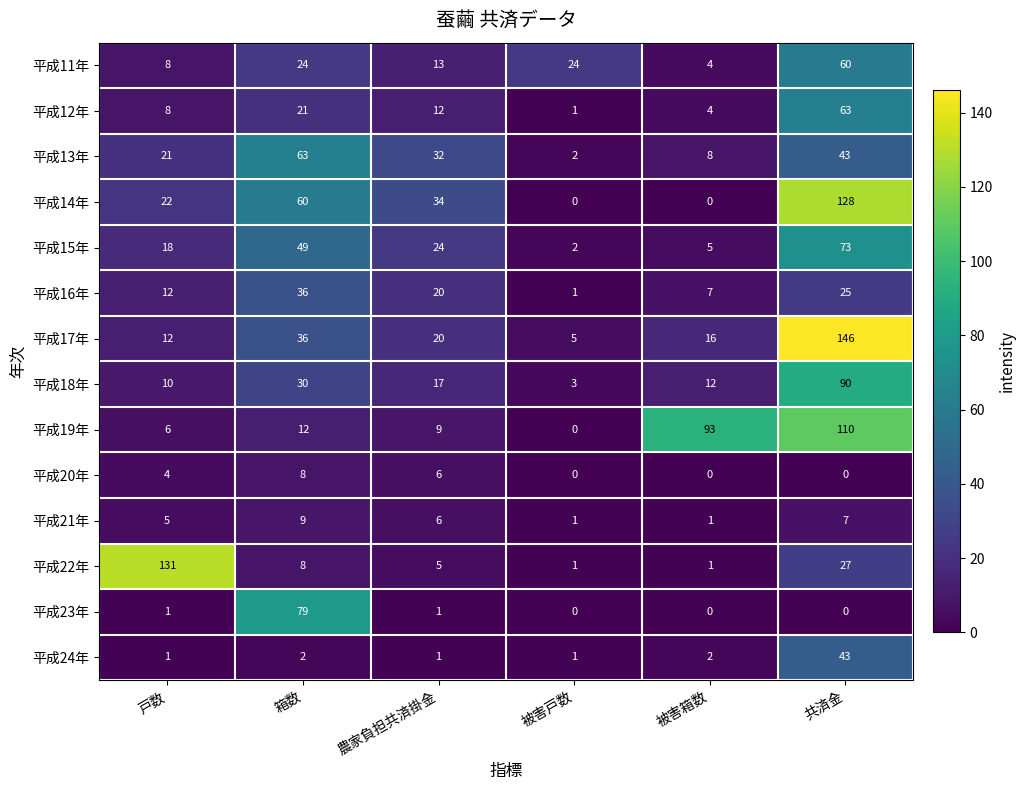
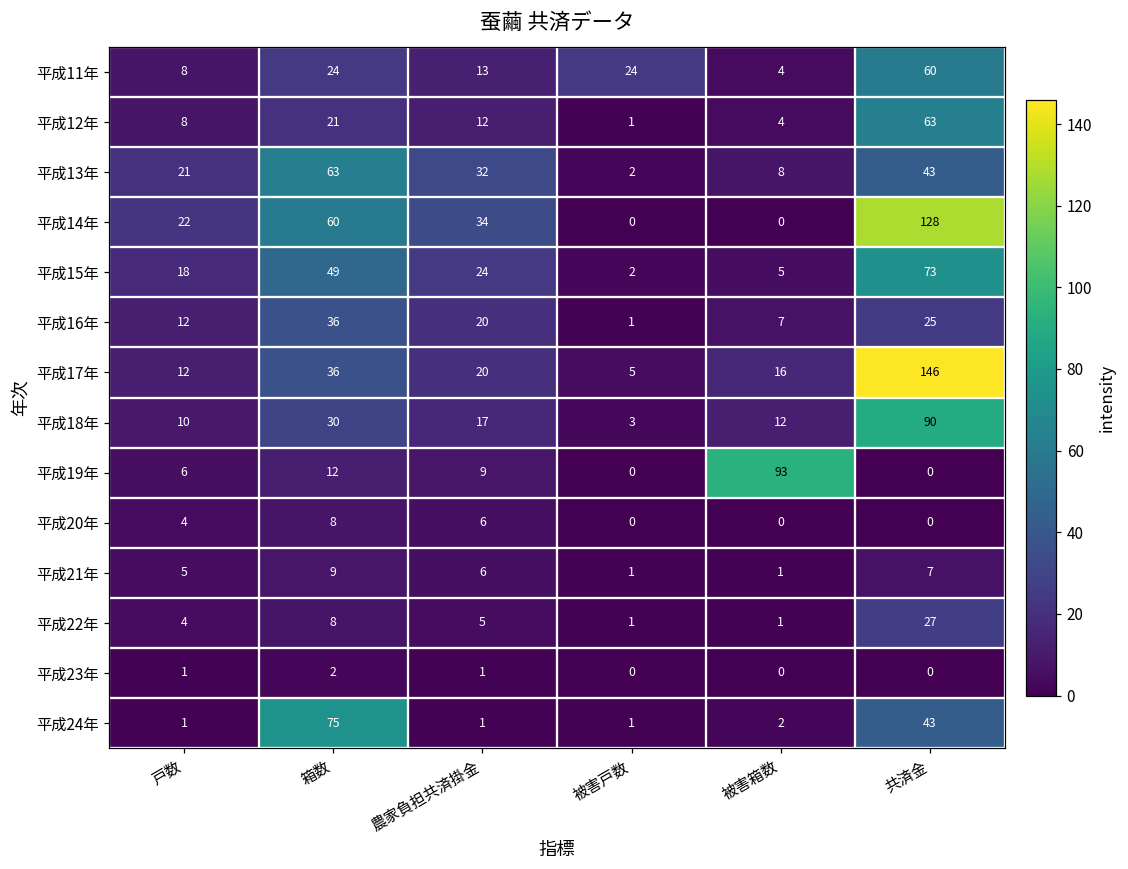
  {
    "平成11年": {
      "戸数": 8,
      "箱数": 24,
      "農家負担共済掛金": 13,
      "被害戸数": 24,
      "被害箱数": 4,
      "共済金": 60
    },
    "平成12年": {
      "戸数": 8,
      "箱数": 21,
      "農家負担共済掛金": 12,
      "被害戸数": 1,
      "被害箱数": 4,
      "共済金": 63
    },
    "平成13年": {
      "戸数": 21,
      "箱数": 63,
      "農家負担共済掛金": 32,
      "被害戸数": 2,
      "被害箱数": 8,
      "共済金": 43
    },
    "平成14年": {
      "戸数": 22,
      "箱数": 60,
      "農家負担共済掛金": 34,
      "被害戸数": 0,
      "被害箱数": 0,
      "共済金": 128
    },
    "平成15年": {
      "戸数": 18,
      "箱数": 49,
      "農家負担共済掛金": 24,
      "被害戸数": 2,
      "被害箱数": 5,
      "共済金": 73
    },
    "平成16年": {
      "戸数": 12,
      "箱数": 36,
      "農家負担共済掛金": 20,
      "被害戸数": 1,
      "被害箱数": 7,
      "共済金": 25
    },
    "平成17年": {
      "戸数": 12,
      "箱数": 36,
      "農家負担共済掛金": 20,
      "被害戸数": 5,
      "被害箱数": 16,
      "共済金": 146
    },
    "平成18年": {
      "戸数": 10,
      "箱数": 30,
      "農家負担共済掛金": 17,
      "被害戸数": 3,
      "被害箱数": 12,
      "共済金": 90
    },
    "平成19年": {
      "戸数": 6,
      "箱数": 12,
      "農家負担共済掛金": 9,
      "被害戸数": 0,
      "被害箱数": 93,
-     "共済金": 110
+     "共済金": 0
    },
    "平成20年": {
      "戸数": 4,
      "箱数": 8,
      "農家負担共済掛金": 6,
      "被害戸数": 0,
      "被害箱数": 0,
      "共済金": 0
    },
    "平成21年": {
      "戸数": 5,
      "箱数": 9,
      "農家負担共済掛金": 6,
      "被害戸数": 1,
      "被害箱数": 1,
      "共済金": 7
    },
    "平成22年": {
-     "戸数": 131,
+     "戸数": 4,
      "箱数": 8,
      "農家負担共済掛金": 5,
      "被害戸数": 1,
      "被害箱数": 1,
      "共済金": 27
    },
    "平成23年": {
      "戸数": 1,
-     "箱数": 79,
+     "箱数": 2,
      "農家負担共済掛金": 1,
      "被害戸数": 0,
      "被害箱数": 0,
      "共済金": 0
    },
    "平成24年": {
      "戸数": 1,
-     "箱数": 2,
+     "箱数": 75,
      "農家負担共済掛金": 1,
      "被害戸数": 1,
      "被害箱数": 2,
      "共済金": 43
    }
  }
